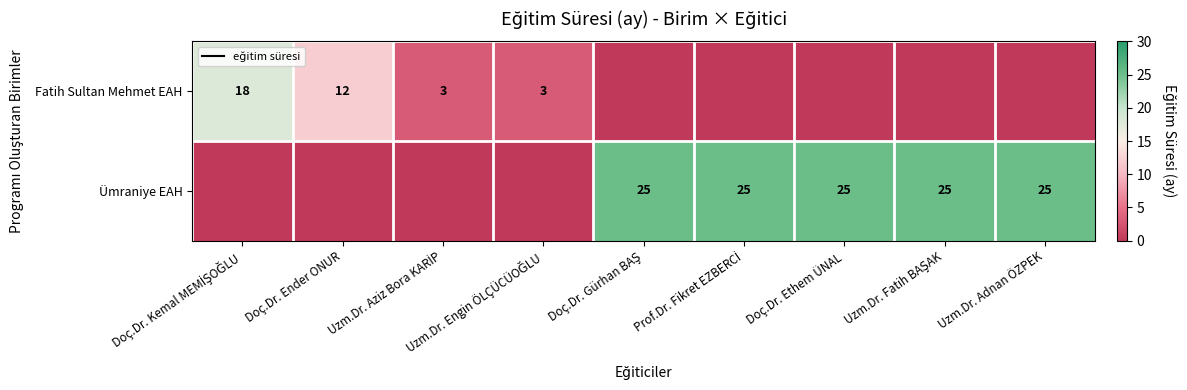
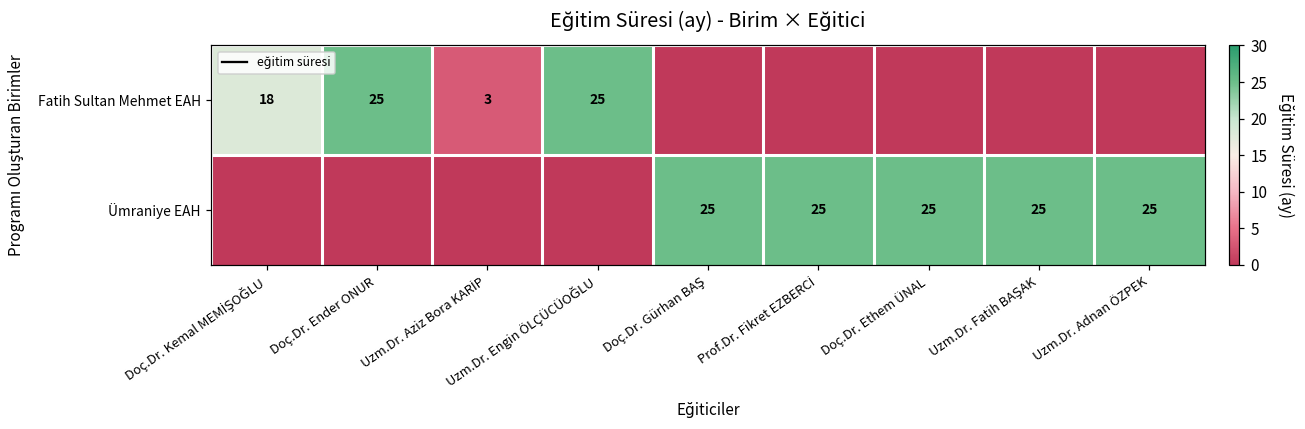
  {
    "Fatih Sultan Mehmet EAH": {
      "Doç.Dr. Kemal MEMİŞOĞLU": 18,
-     "Doç.Dr. Ender ONUR": 12,
+     "Doç.Dr. Ender ONUR": 25,
      "Uzm.Dr. Aziz Bora KARİP": 3,
-     "Uzm.Dr. Engin ÖLÇÜCÜOĞLU": 3
+     "Uzm.Dr. Engin ÖLÇÜCÜOĞLU": 25
    },
    "Ümraniye EAH": {
      "Doç.Dr. Gürhan BAŞ": 25,
      "Prof.Dr. Fikret EZBERCİ": 25,
      "Doç.Dr. Ethem ÜNAL": 25,
      "Uzm.Dr. Fatih BAŞAK": 25,
      "Uzm.Dr. Adnan ÖZPEK": 25
    }
  }
